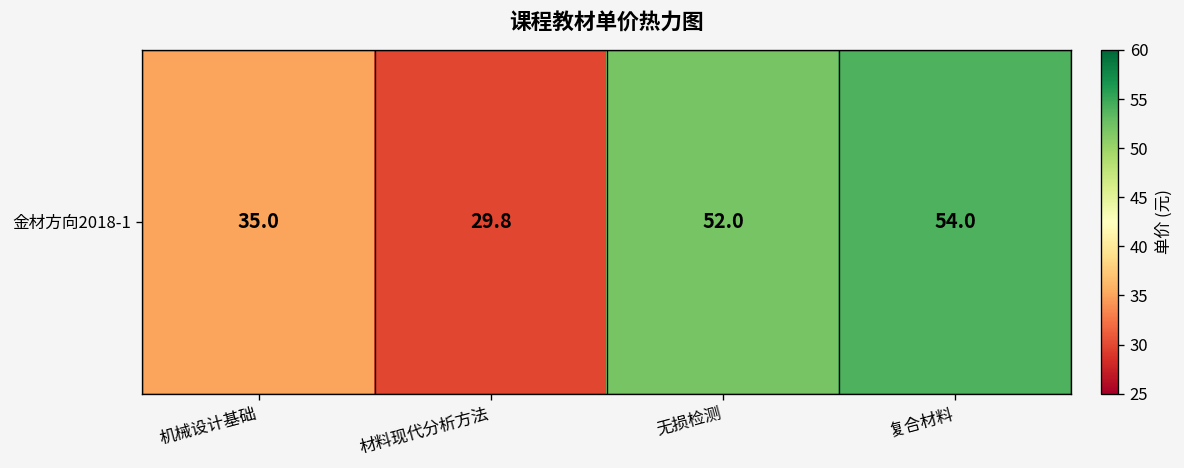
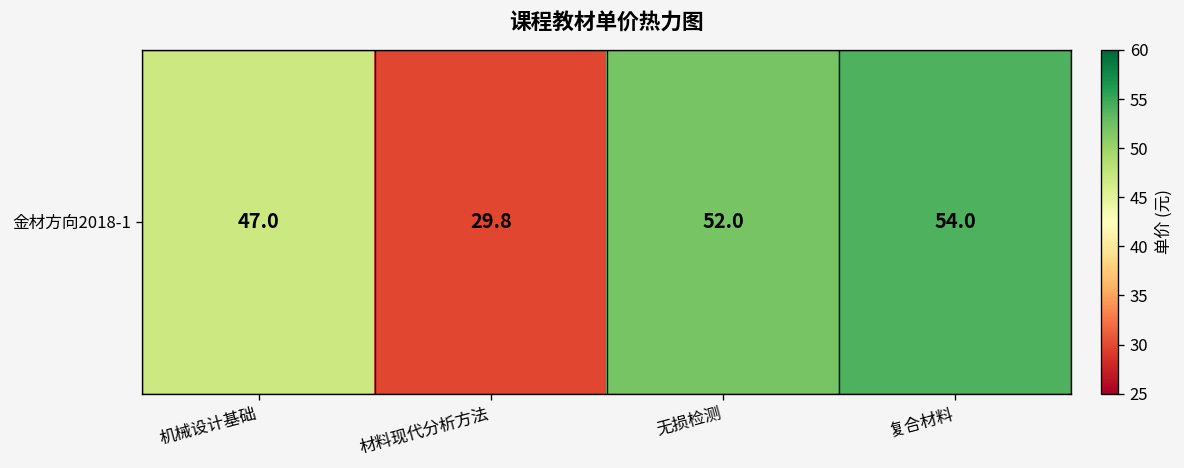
  {
    "金材方向2018-1": {
-     "机械设计基础": 35.0,
+     "机械设计基础": 47.0,
      "材料现代分析方法": 29.8,
      "无损检测": 52.0,
      "复合材料": 54.0
    }
  }
